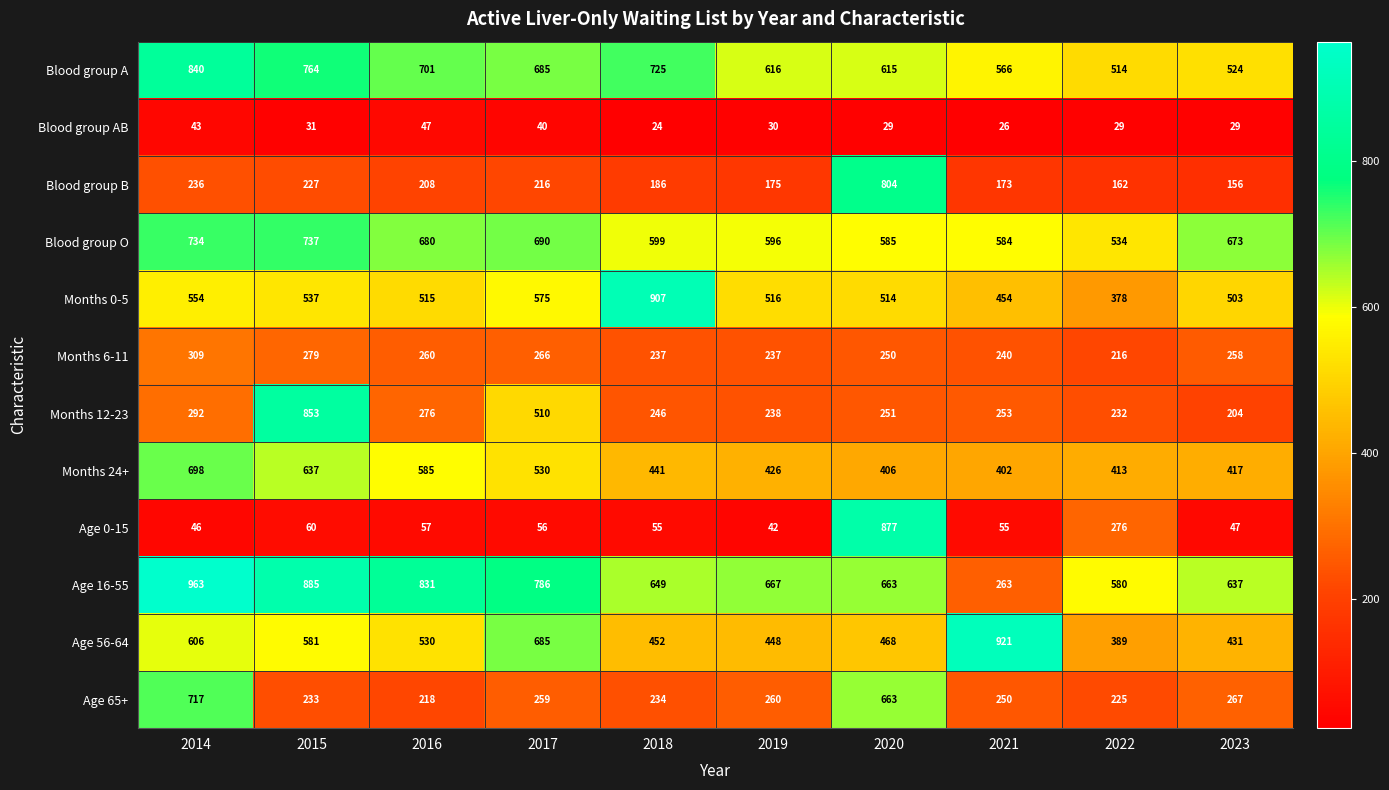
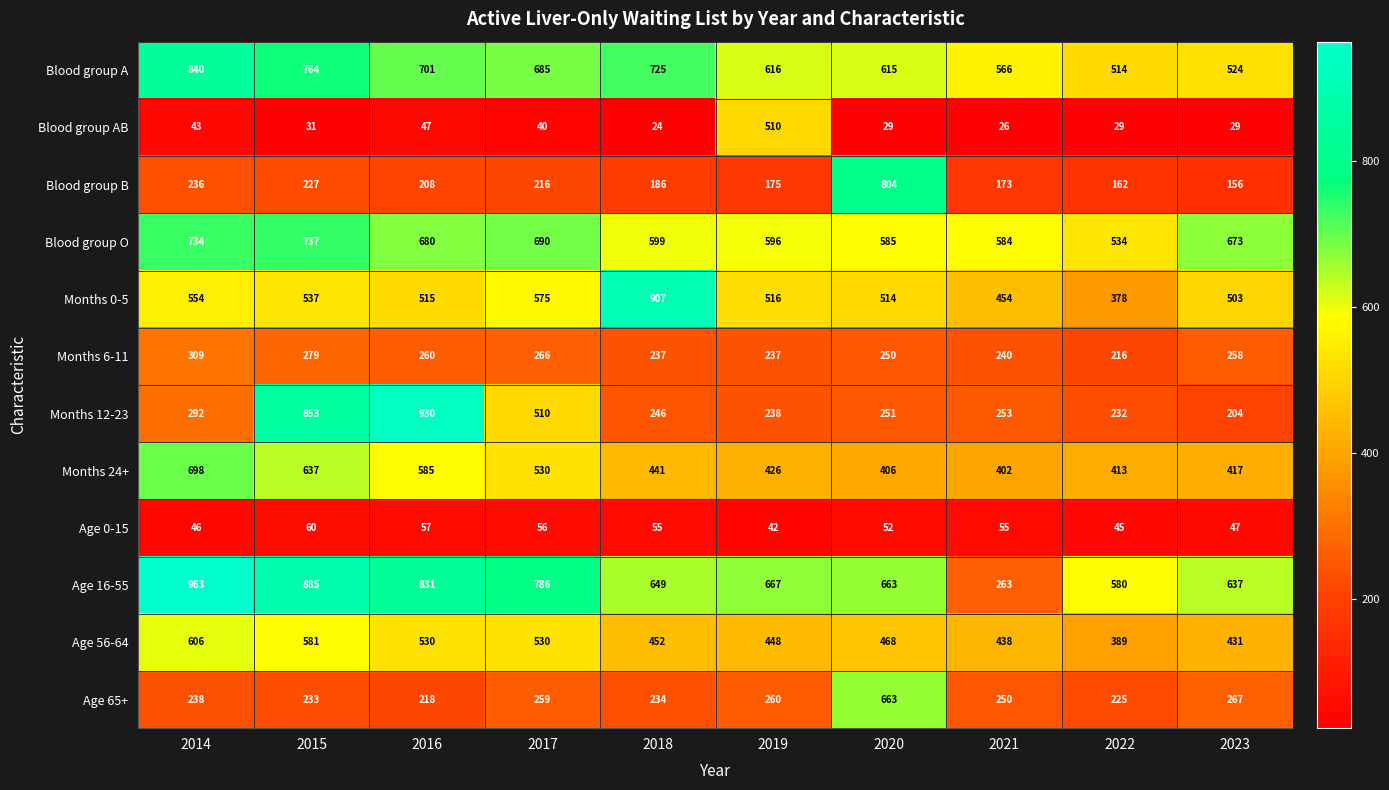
  {
    "Blood group A": {
      "2014": 840,
      "2015": 764,
      "2016": 701,
      "2017": 685,
      "2018": 725,
      "2019": 616,
      "2020": 615,
      "2021": 566,
      "2022": 514,
      "2023": 524
    },
    "Blood group AB": {
      "2014": 43,
      "2015": 31,
      "2016": 47,
      "2017": 40,
      "2018": 24,
-     "2019": 30,
+     "2019": 510,
      "2020": 29,
      "2021": 26,
      "2022": 29,
      "2023": 29
    },
    "Blood group B": {
      "2014": 236,
      "2015": 227,
      "2016": 208,
      "2017": 216,
      "2018": 186,
      "2019": 175,
      "2020": 804,
      "2021": 173,
      "2022": 162,
      "2023": 156
    },
    "Blood group O": {
      "2014": 734,
      "2015": 737,
      "2016": 680,
      "2017": 690,
      "2018": 599,
      "2019": 596,
      "2020": 585,
      "2021": 584,
      "2022": 534,
      "2023": 673
    },
    "Months 0-5": {
      "2014": 554,
      "2015": 537,
      "2016": 515,
      "2017": 575,
      "2018": 907,
      "2019": 516,
      "2020": 514,
      "2021": 454,
      "2022": 378,
      "2023": 503
    },
    "Months 6-11": {
      "2014": 309,
      "2015": 279,
      "2016": 260,
      "2017": 266,
      "2018": 237,
      "2019": 237,
      "2020": 250,
      "2021": 240,
      "2022": 216,
      "2023": 258
    },
    "Months 12-23": {
      "2014": 292,
      "2015": 853,
-     "2016": 276,
+     "2016": 930,
      "2017": 510,
      "2018": 246,
      "2019": 238,
      "2020": 251,
      "2021": 253,
      "2022": 232,
      "2023": 204
    },
    "Months 24+": {
      "2014": 698,
      "2015": 637,
      "2016": 585,
      "2017": 530,
      "2018": 441,
      "2019": 426,
      "2020": 406,
      "2021": 402,
      "2022": 413,
      "2023": 417
    },
    "Age 0-15": {
      "2014": 46,
      "2015": 60,
      "2016": 57,
      "2017": 56,
      "2018": 55,
      "2019": 42,
-     "2020": 877,
+     "2020": 52,
      "2021": 55,
-     "2022": 276,
+     "2022": 45,
      "2023": 47
    },
    "Age 16-55": {
      "2014": 963,
      "2015": 885,
      "2016": 831,
      "2017": 786,
      "2018": 649,
      "2019": 667,
      "2020": 663,
      "2021": 263,
      "2022": 580,
      "2023": 637
    },
    "Age 56-64": {
      "2014": 606,
      "2015": 581,
      "2016": 530,
-     "2017": 685,
+     "2017": 530,
      "2018": 452,
      "2019": 448,
      "2020": 468,
-     "2021": 921,
+     "2021": 438,
      "2022": 389,
      "2023": 431
    },
    "Age 65+": {
-     "2014": 717,
+     "2014": 238,
      "2015": 233,
      "2016": 218,
      "2017": 259,
      "2018": 234,
      "2019": 260,
      "2020": 663,
      "2021": 250,
      "2022": 225,
      "2023": 267
    }
  }
